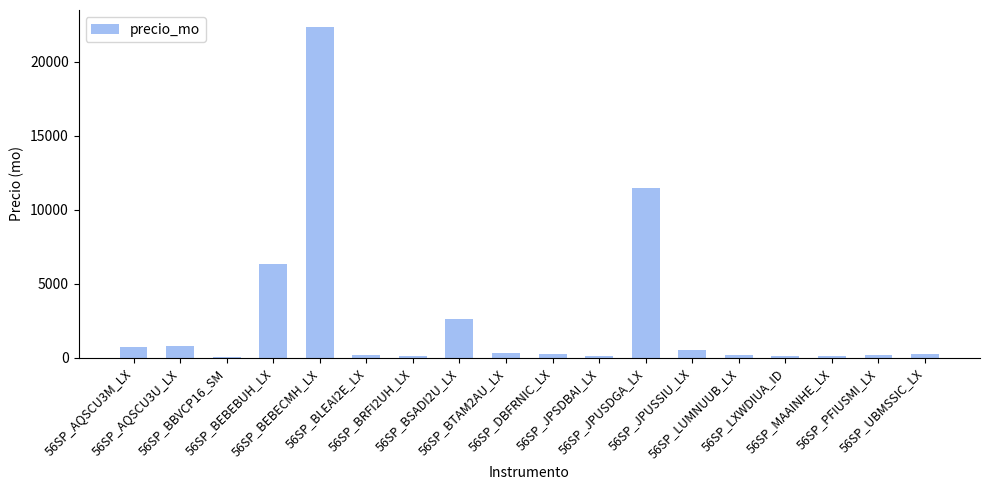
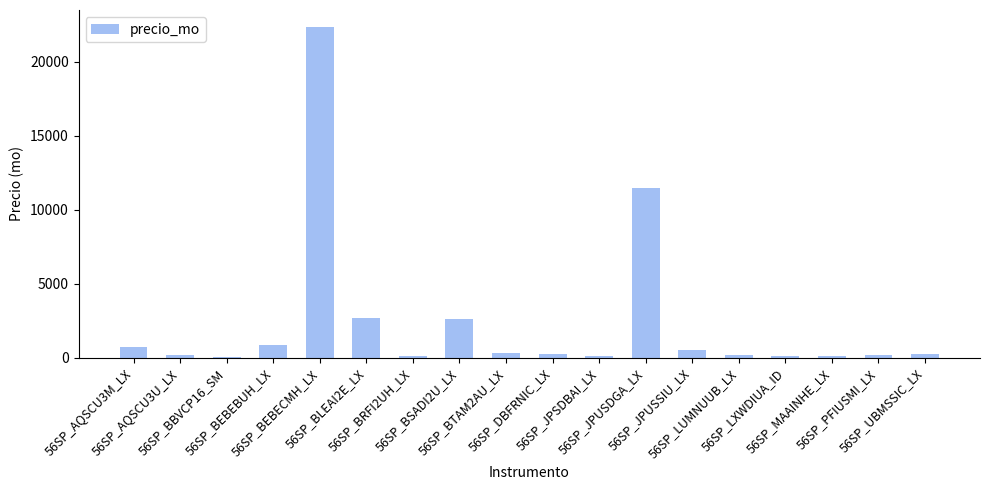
  {
    "56SP_AQSCU3M_LX": 700,
-   "56SP_AQSCU3U_LX": 800,
-   "56SP_BEBEBUH_LX": 6300,
+   "56SP_AQSCU3U_LX": 200,
+   "56SP_BEBEBUH_LX": 900,
    "56SP_BEBECMH_LX": 22400,
-   "56SP_BLEAI2E_LX": 200,
+   "56SP_BLEAI2E_LX": 2700,
    "56SP_BSADI2U_LX": 2600,
    "56SP_BTAM2AU_LX": 300,
    "56SP_DBFRNIC_LX": 200,
    "56SP_JPUSDGA_LX": 11400,
    "56SP_JPUSSIU_LX": 500,
    "56SP_LUMNUUB_LX": 200,
    "56SP_UBMSSIC_LX": 300
  }
